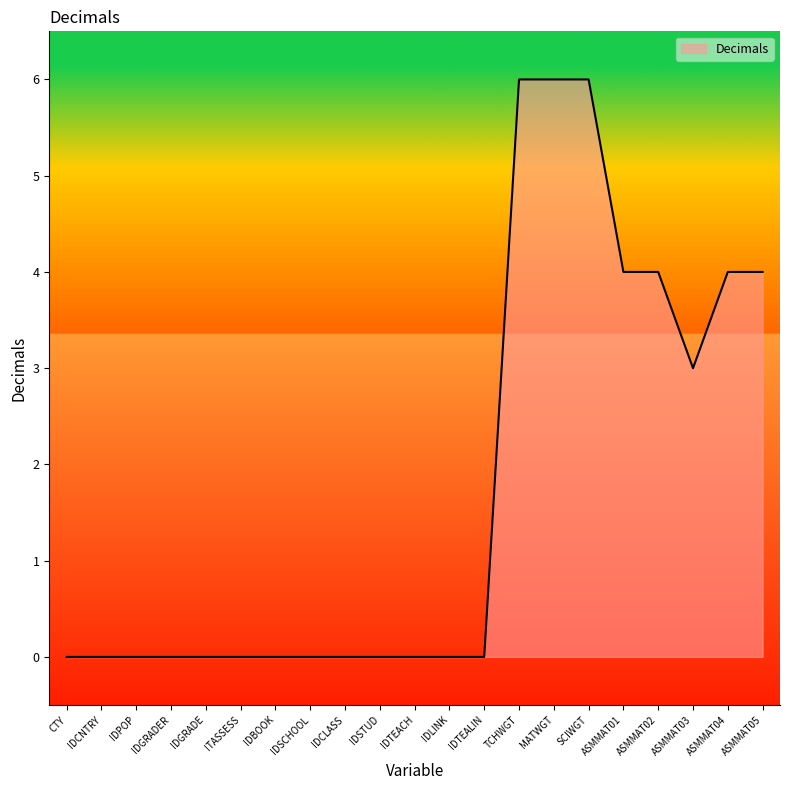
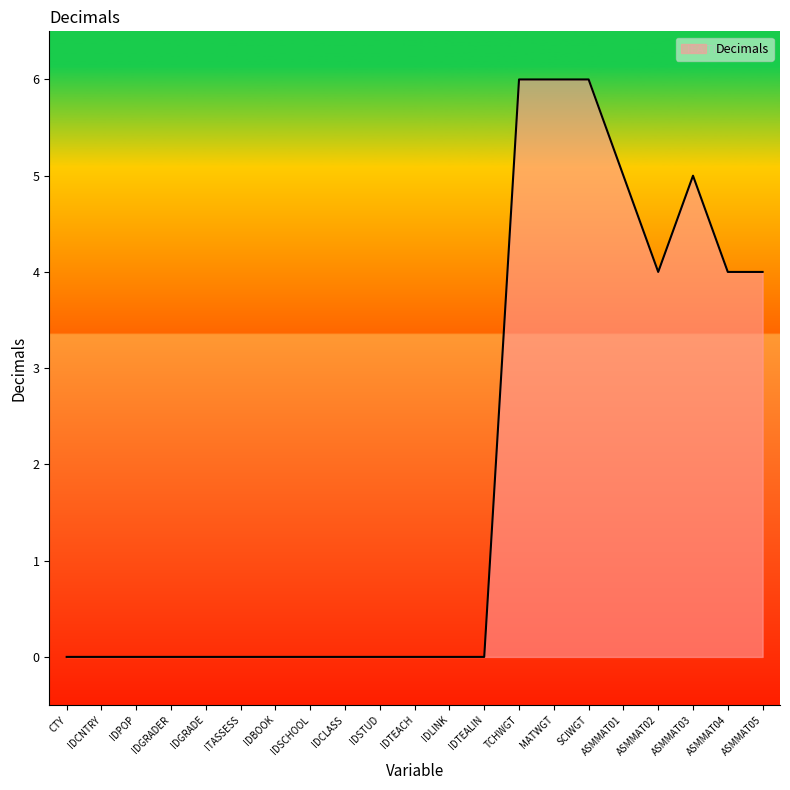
  {
    "CTY": 0,
    "IDCNTRY": 0,
    "IDPOP": 0,
    "IDGRADER": 0,
    "IDGRADE": 0,
    "ITASSESS": 0,
    "IDBOOK": 0,
    "IDSCHOOL": 0,
    "IDCLASS": 0,
    "IDSTUD": 0,
    "IDTEACH": 0,
    "IDLINK": 0,
    "IDTEALIN": 0,
    "TCHWGT": 6,
    "MATWGT": 6,
    "SCIWGT": 6,
-   "ASMMAT01": 4,
+   "ASMMAT01": 5,
    "ASMMAT02": 4,
-   "ASMMAT03": 3,
+   "ASMMAT03": 5,
    "ASMMAT04": 4,
    "ASMMAT05": 4
  }
